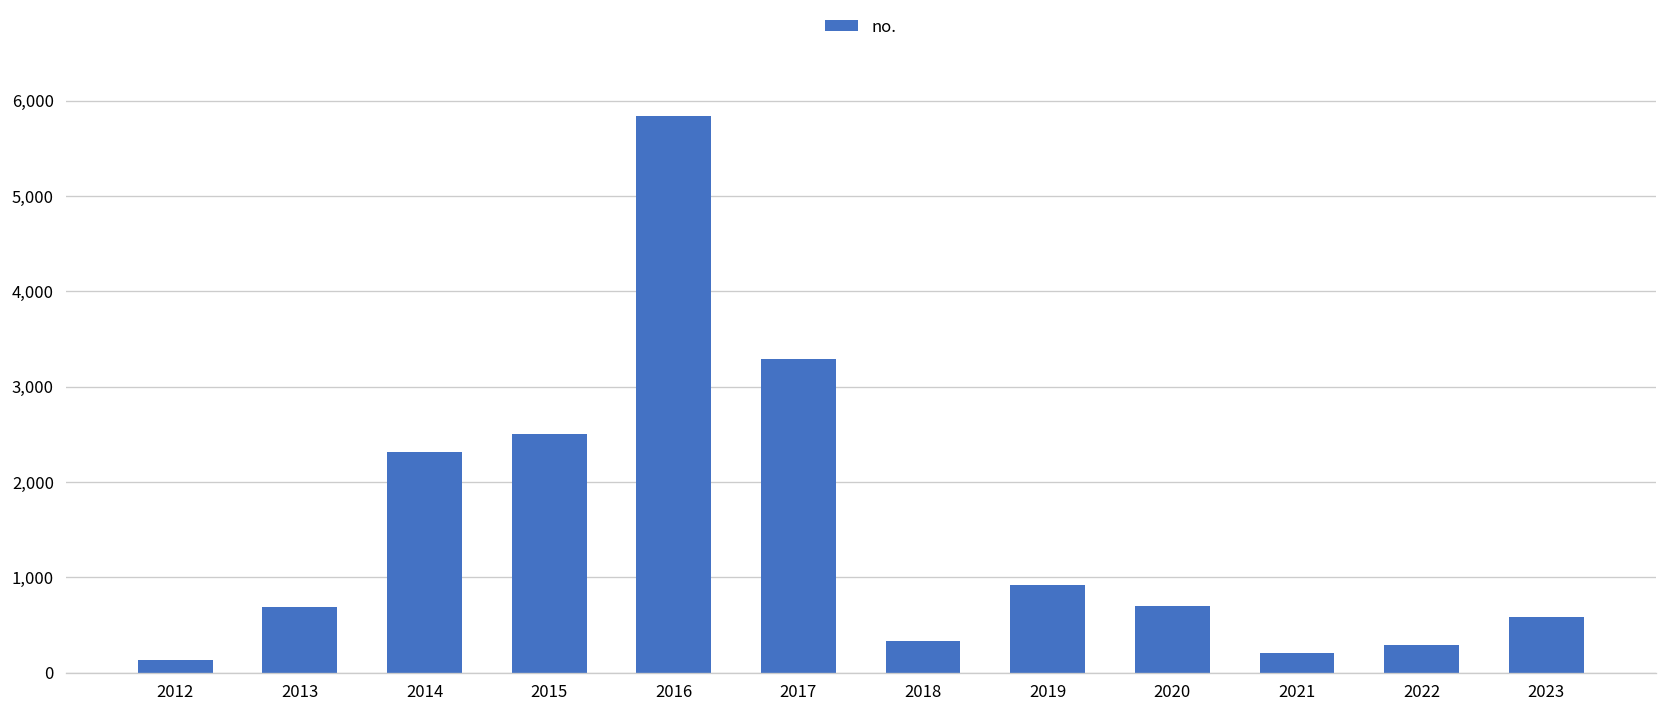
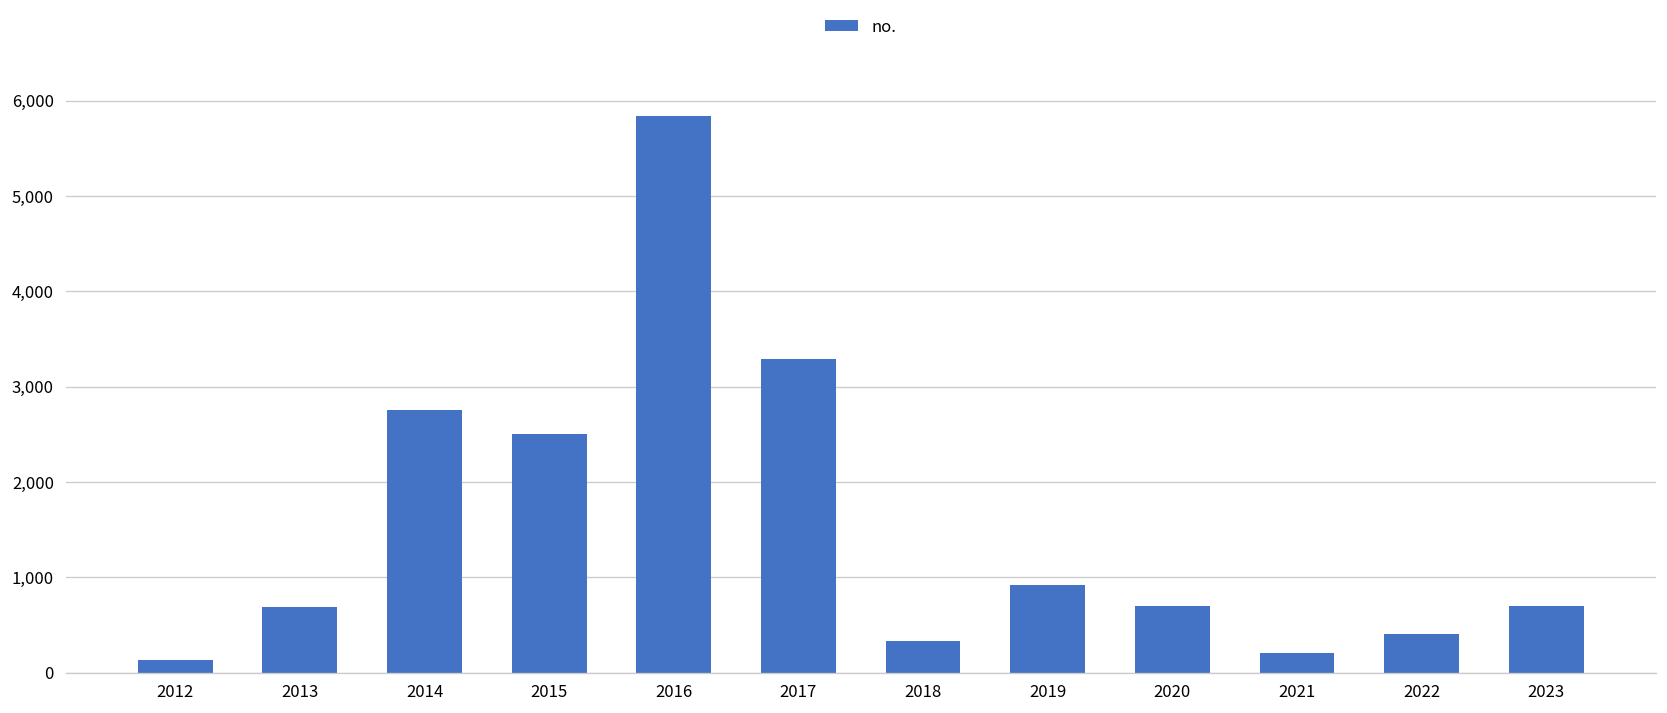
  {
    "2012": "100",
    "2013": "700",
-   "2014": "2,300",
+   "2014": "2,800",
    "2015": "2,500",
    "2016": "5,800",
    "2017": "3,300",
    "2018": "300",
    "2019": "900",
    "2020": "700",
    "2021": "200",
-   "2022": "300",
-   "2023": "600"
+   "2022": "400",
+   "2023": "700"
  }
